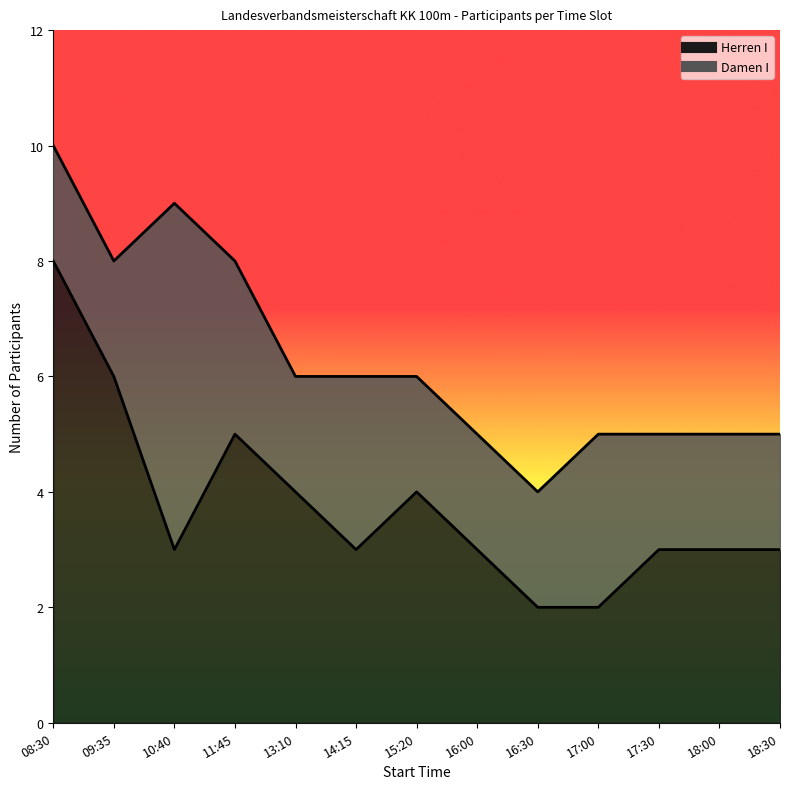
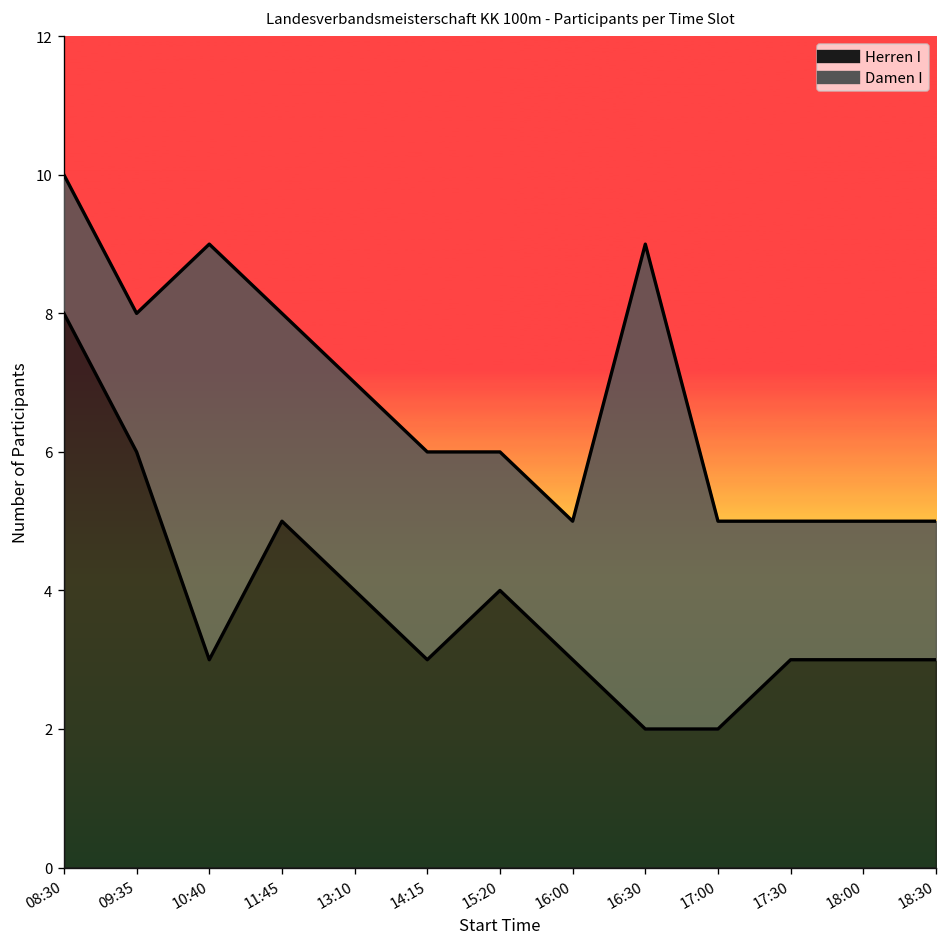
  {
    "Herren I": {
      "08:30": 8,
      "09:35": 6,
      "10:40": 3,
      "11:45": 5,
      "13:10": 4,
      "14:15": 3,
      "15:20": 4,
      "16:00": 3,
      "16:30": 2,
      "17:00": 2,
      "17:30": 3,
      "18:00": 3,
      "18:30": 3
    },
    "Damen I": {
      "08:30": 2,
      "09:35": 2,
      "10:40": 6,
      "11:45": 3,
-     "13:10": 2,
+     "13:10": 3,
      "14:15": 3,
      "15:20": 2,
      "16:00": 2,
-     "16:30": 2,
+     "16:30": 7,
      "17:00": 3,
      "17:30": 2,
      "18:00": 2,
      "18:30": 2
    }
  }
